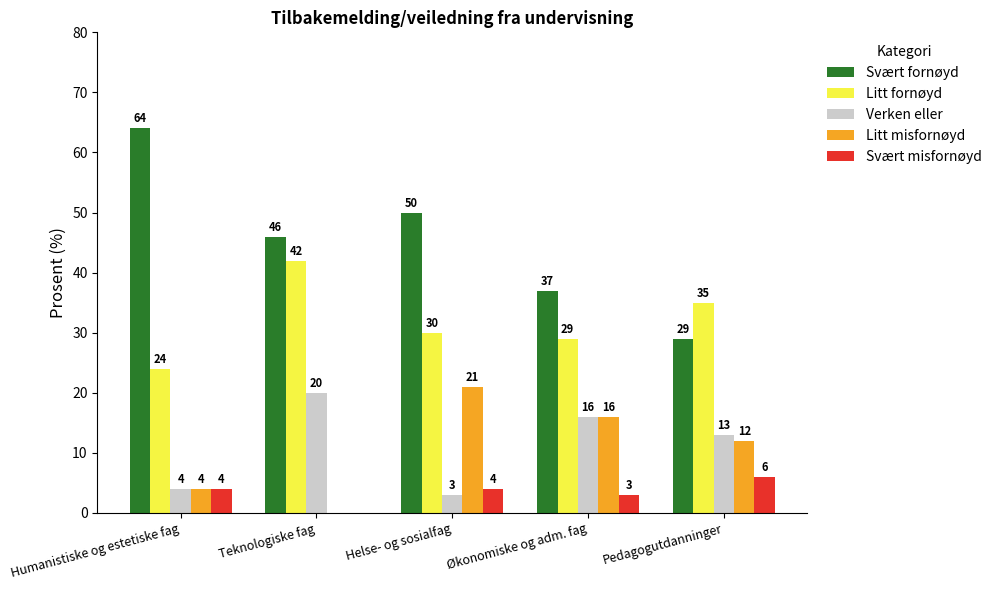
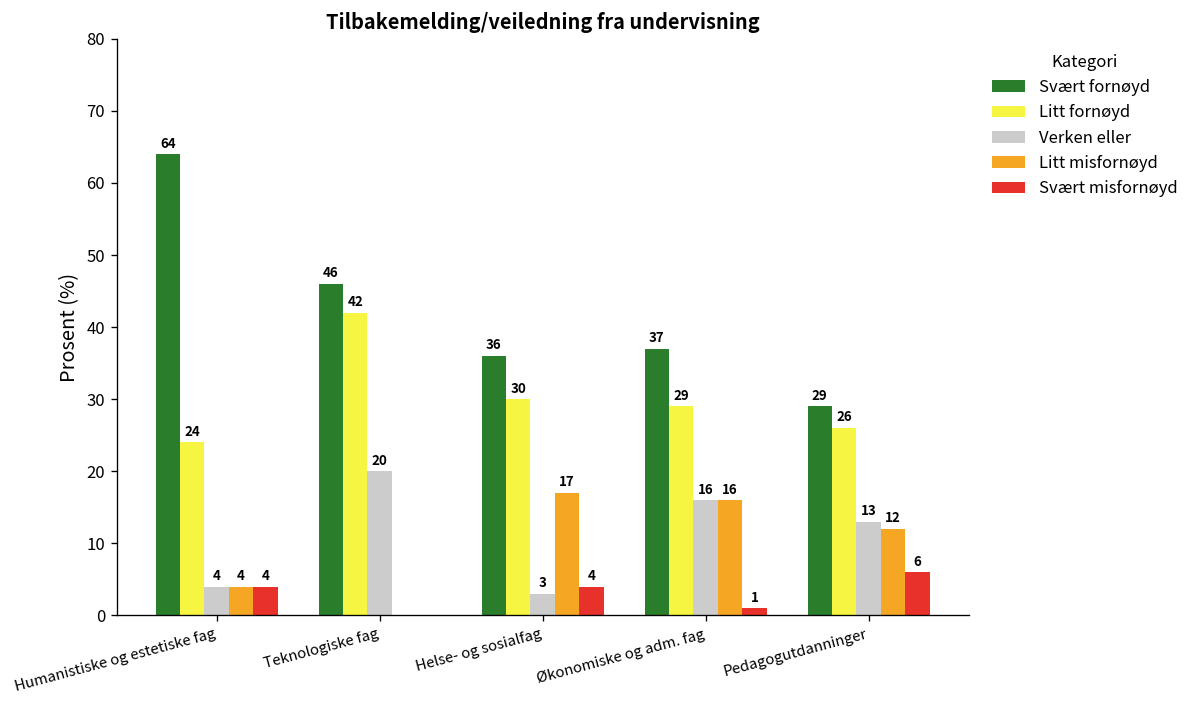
  {
    "Svært fornøyd": {
      "Humanistiske og estetiske fag": 64,
      "Teknologiske fag": 46,
-     "Helse- og sosialfag": 50,
+     "Helse- og sosialfag": 36,
      "Økonomiske og adm. fag": 37,
      "Pedagogutdanninger": 29
    },
    "Litt fornøyd": {
      "Humanistiske og estetiske fag": 24,
      "Teknologiske fag": 42,
      "Helse- og sosialfag": 30,
      "Økonomiske og adm. fag": 29,
-     "Pedagogutdanninger": 35
+     "Pedagogutdanninger": 26
    },
    "Verken eller": {
      "Humanistiske og estetiske fag": 4,
      "Teknologiske fag": 20,
      "Helse- og sosialfag": 3,
      "Økonomiske og adm. fag": 16,
      "Pedagogutdanninger": 13
    },
    "Litt misfornøyd": {
      "Humanistiske og estetiske fag": 4,
-     "Helse- og sosialfag": 21,
+     "Helse- og sosialfag": 17,
      "Økonomiske og adm. fag": 16,
      "Pedagogutdanninger": 12
    },
    "Svært misfornøyd": {
      "Humanistiske og estetiske fag": 4,
      "Helse- og sosialfag": 4,
-     "Økonomiske og adm. fag": 3,
+     "Økonomiske og adm. fag": 1,
      "Pedagogutdanninger": 6
    }
  }
